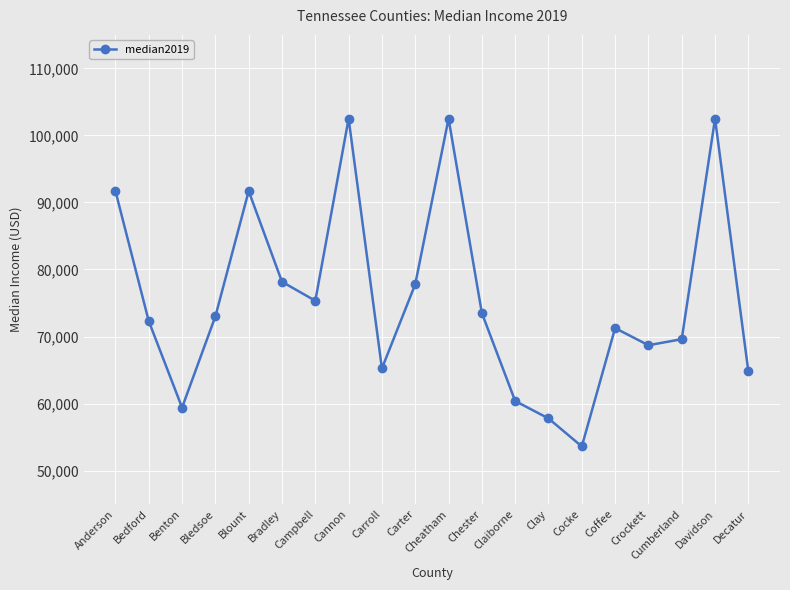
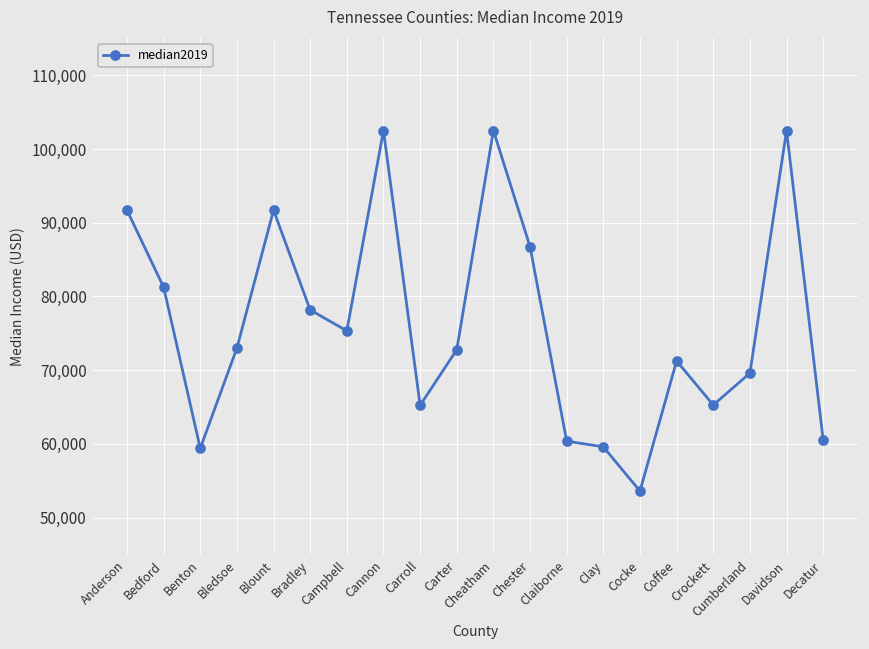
  {
    "Anderson": "92,000",
-   "Bedford": "72,000",
+   "Bedford": "81,000",
    "Benton": "59,000",
    "Bledsoe": "73,000",
    "Blount": "92,000",
    "Bradley": "78,000",
    "Campbell": "75,000",
    "Cannon": "103,000",
    "Carroll": "65,000",
-   "Carter": "78,000",
+   "Carter": "73,000",
    "Cheatham": "103,000",
-   "Chester": "74,000",
+   "Chester": "87,000",
    "Claiborne": "60,000",
-   "Clay": "58,000",
+   "Clay": "60,000",
    "Cocke": "54,000",
    "Coffee": "71,000",
-   "Crockett": "69,000",
+   "Crockett": "65,000",
    "Cumberland": "70,000",
    "Davidson": "103,000",
-   "Decatur": "65,000"
+   "Decatur": "61,000"
  }
